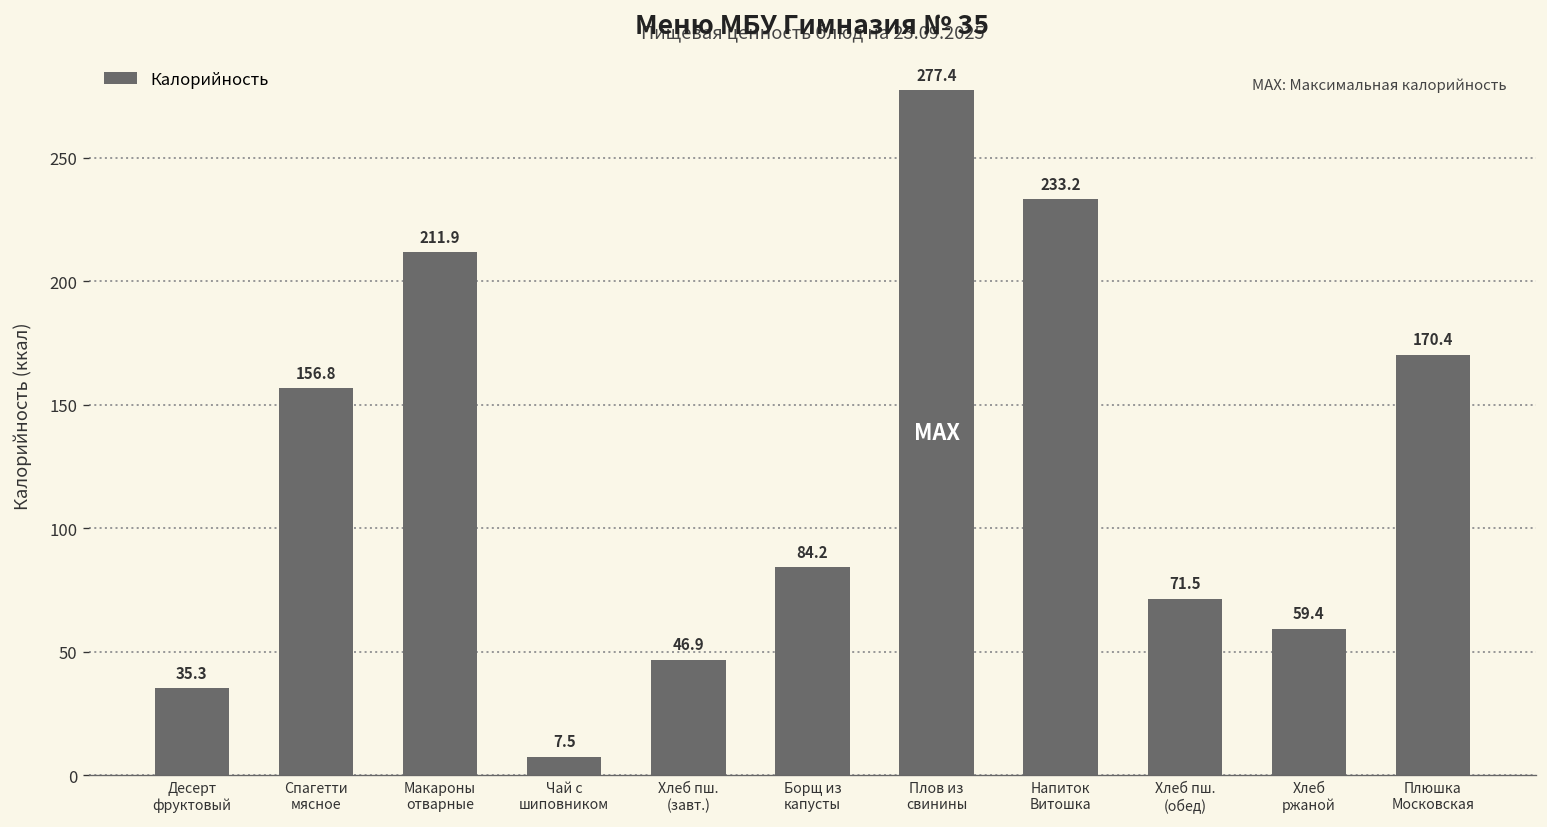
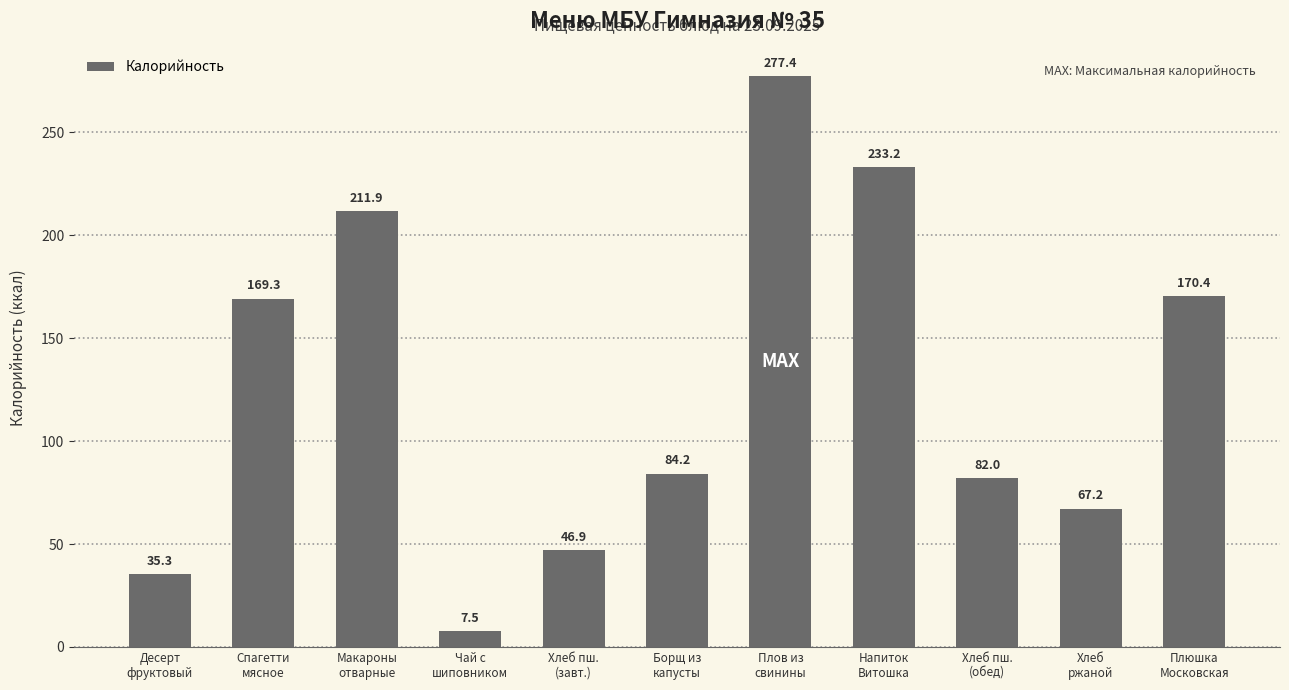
  {
    "Десерт фруктовый": 35.3,
-   "Спагетти мясное": 156.8,
+   "Спагетти мясное": 169.3,
    "Макароны отварные": 211.9,
    "Чай с шиповником": 7.5,
    "Хлеб пш. (завт.)": 46.9,
    "Борщ из капусты": 84.2,
    "Плов из свинины": 277.4,
    "Напиток Витошка": 233.2,
-   "Хлеб пш. (обед)": 71.5,
-   "Хлеб ржаной": 59.4,
+   "Хлеб пш. (обед)": 82.0,
+   "Хлеб ржаной": 67.2,
    "Плюшка Московская": 170.4
  }
